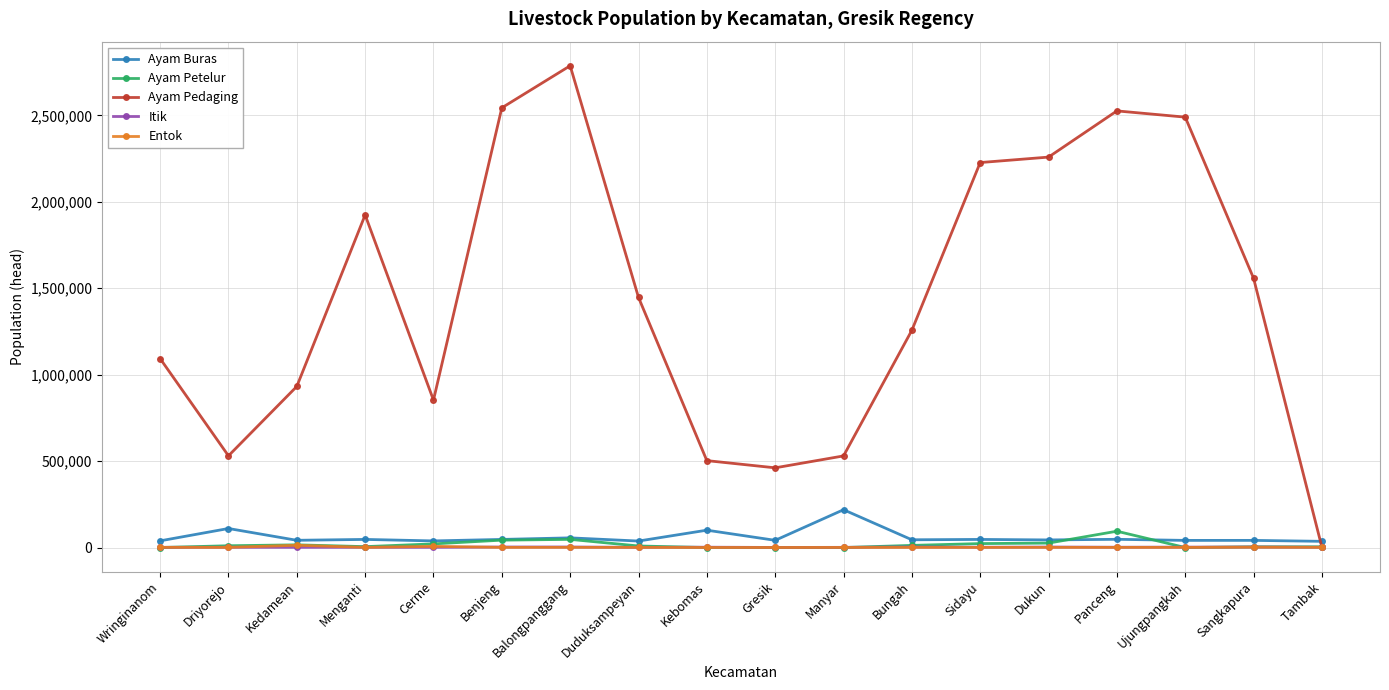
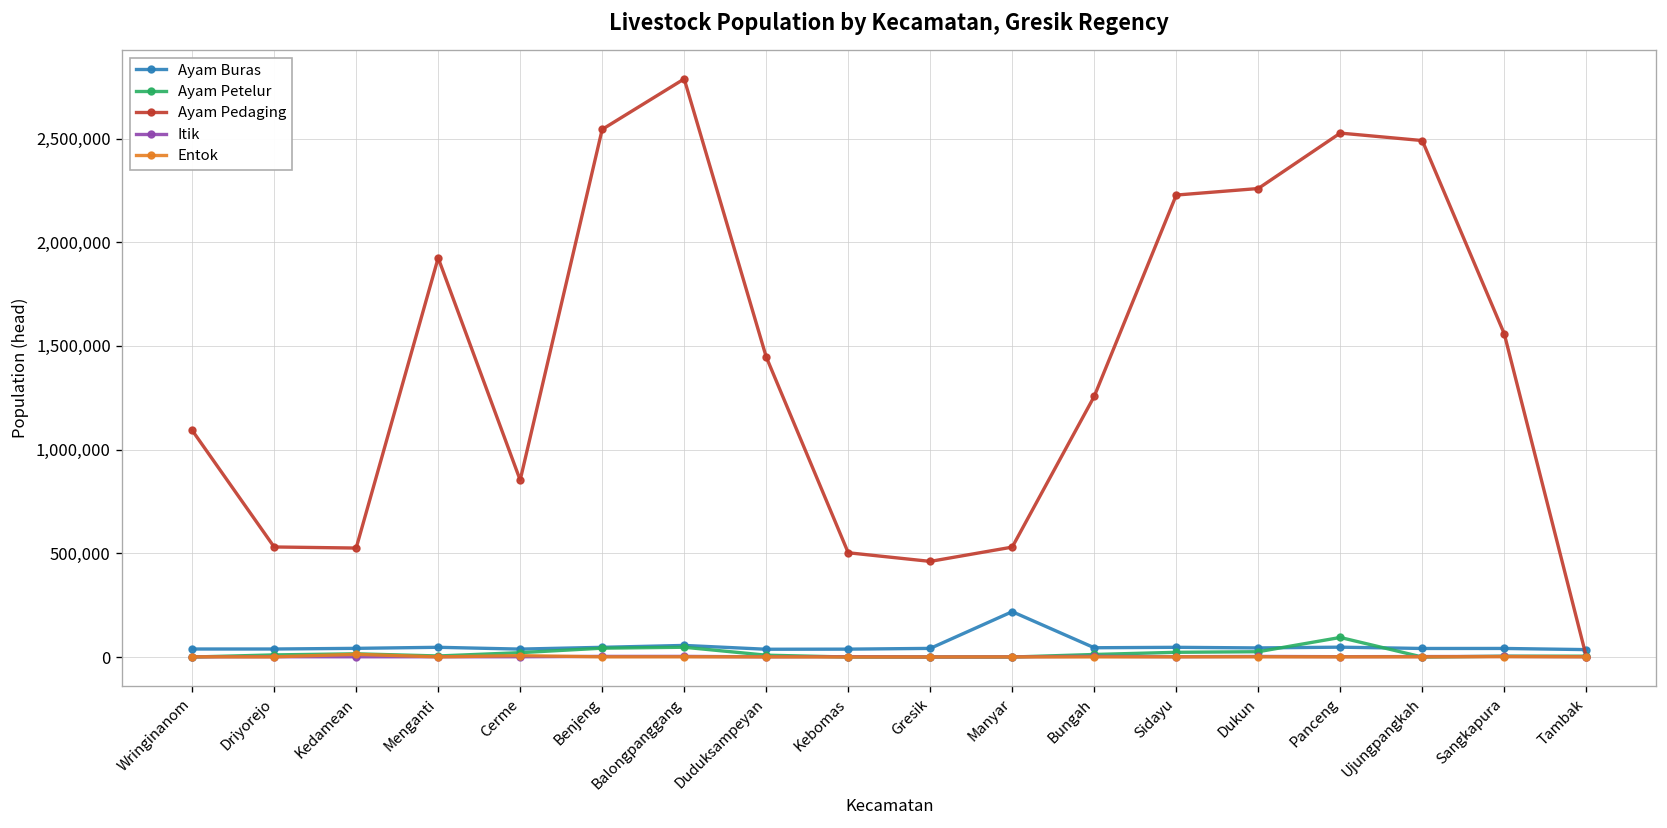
  {
    "Ayam Buras": {
      "Wringinanom": "40,000",
-     "Driyorejo": "110,000",
+     "Driyorejo": "40,000",
      "Kedamean": "40,000",
      "Menganti": "50,000",
      "Cerme": "40,000",
      "Duduksampeyan": "40,000",
-     "Kebomas": "100,000",
+     "Kebomas": "40,000",
      "Gresik": "40,000",
      "Manyar": "220,000",
      "Bungah": "40,000",
      "Sidayu": "50,000",
      "Dukun": "40,000",
      "Panceng": "50,000",
      "Ujungpangkah": "40,000",
      "Sangkapura": "40,000",
      "Tambak": "40,000"
    },
    "Ayam Petelur": {
      "Sidayu": "20,000",
      "Dukun": "30,000",
      "Panceng": "90,000"
    },
    "Ayam Pedaging": {
      "Wringinanom": "1,090,000",
      "Driyorejo": "530,000",
-     "Kedamean": "930,000",
+     "Kedamean": "530,000",
      "Menganti": "1,920,000",
      "Cerme": "850,000",
      "Benjeng": "2,540,000",
      "Balongpanggang": "2,790,000",
      "Duduksampeyan": "1,450,000",
      "Kebomas": "500,000",
      "Gresik": "460,000",
      "Manyar": "530,000",
      "Bungah": "1,260,000",
      "Sidayu": "2,230,000",
      "Dukun": "2,260,000",
      "Panceng": "2,530,000",
      "Ujungpangkah": "2,490,000",
      "Sangkapura": "1,560,000"
    }
  }
